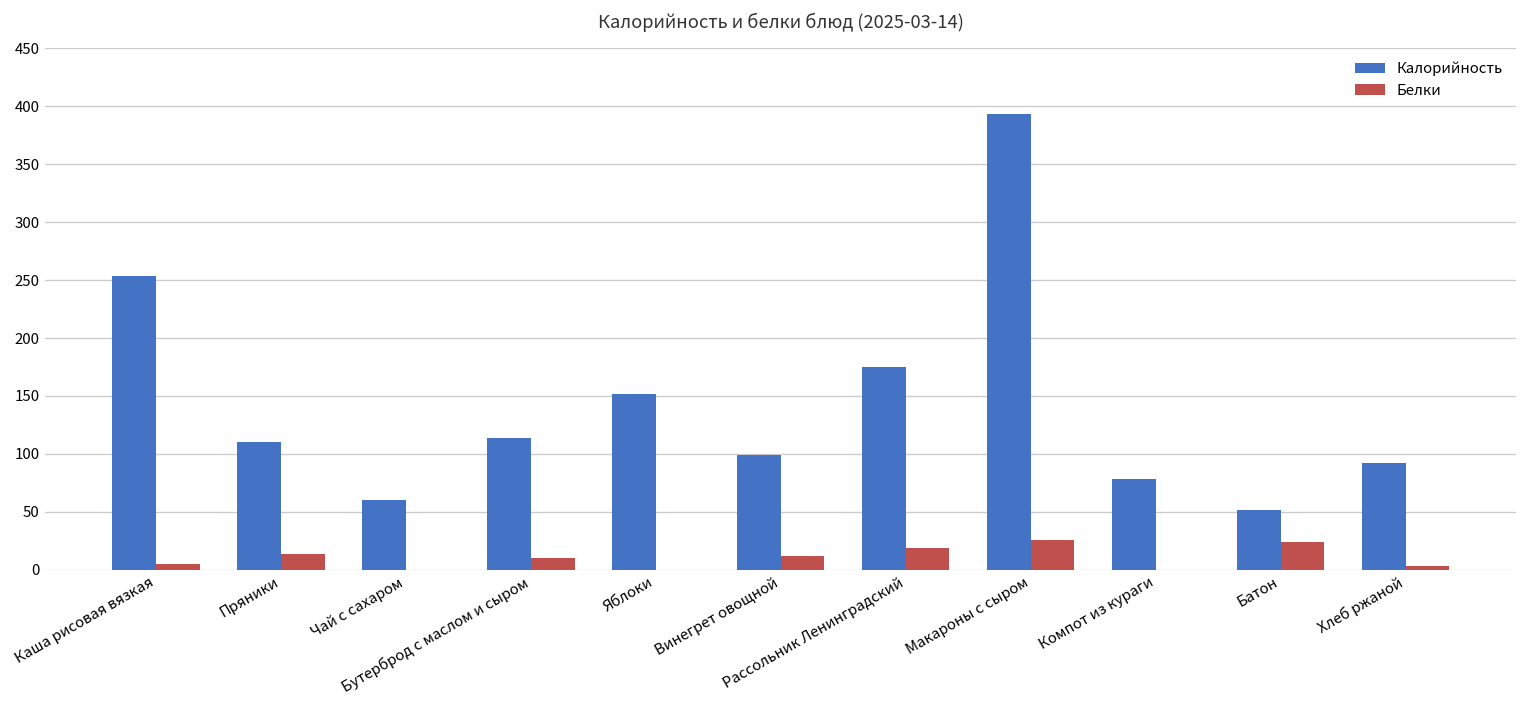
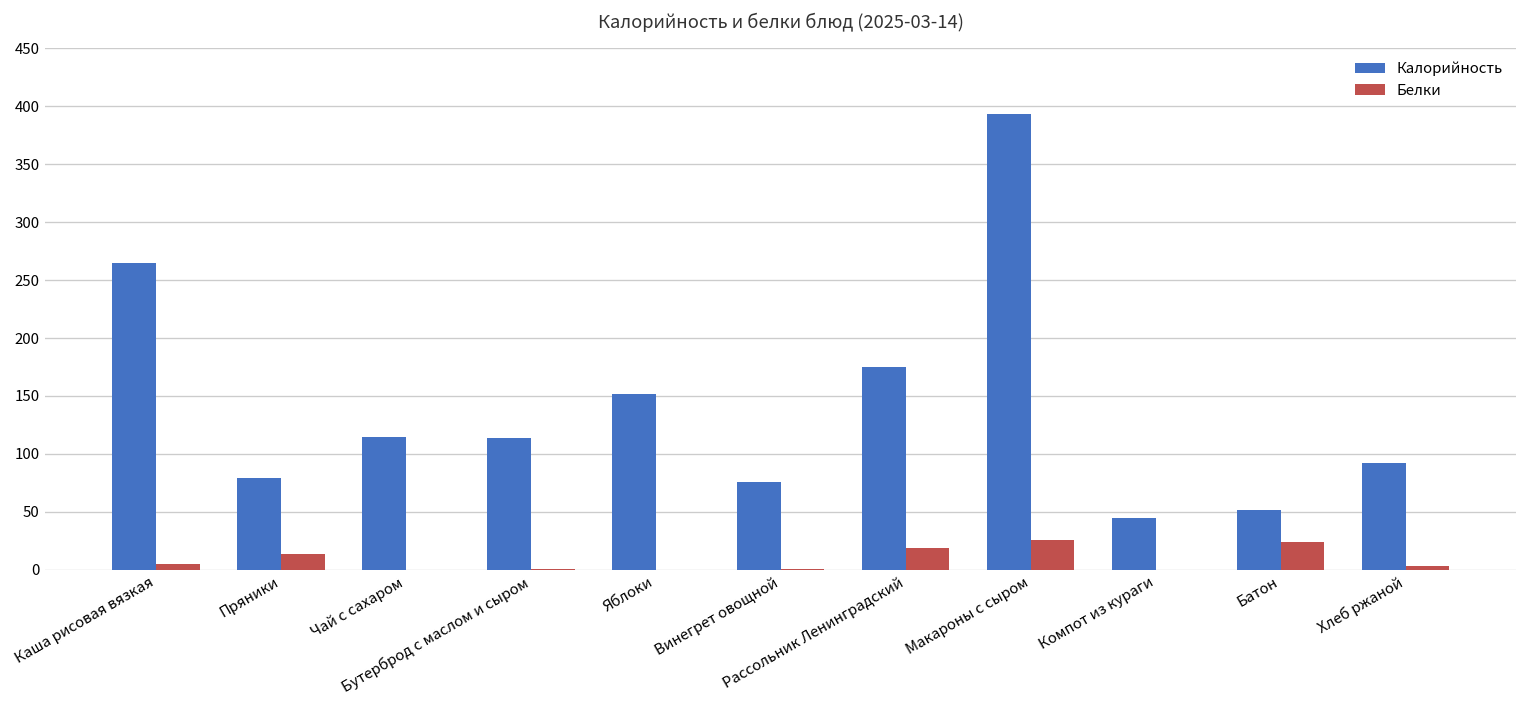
  {
    "Калорийность": {
-     "Каша рисовая вязкая": 250,
-     "Пряники": 110,
-     "Чай с сахаром": 60,
+     "Каша рисовая вязкая": 270,
+     "Пряники": 80,
+     "Чай с сахаром": 120,
      "Бутерброд с маслом и сыром": 110,
      "Яблоки": 150,
-     "Винегрет овощной": 100,
+     "Винегрет овощной": 80,
      "Рассольник Ленинградский": 180,
      "Макароны с сыром": 390,
-     "Компот из кураги": 80,
+     "Компот из кураги": 50,
      "Батон": 50,
      "Хлеб ржаной": 90
    },
    "Белки": {
      "Каша рисовая вязкая": 10,
      "Пряники": 10,
      "Чай с сахаром": 0,
-     "Бутерброд с маслом и сыром": 10,
+     "Бутерброд с маслом и сыром": 0,
      "Яблоки": 0,
-     "Винегрет овощной": 10,
+     "Винегрет овощной": 0,
      "Рассольник Ленинградский": 20,
      "Макароны с сыром": 30,
      "Компот из кураги": 0,
      "Батон": 20,
      "Хлеб ржаной": 0
    }
  }
